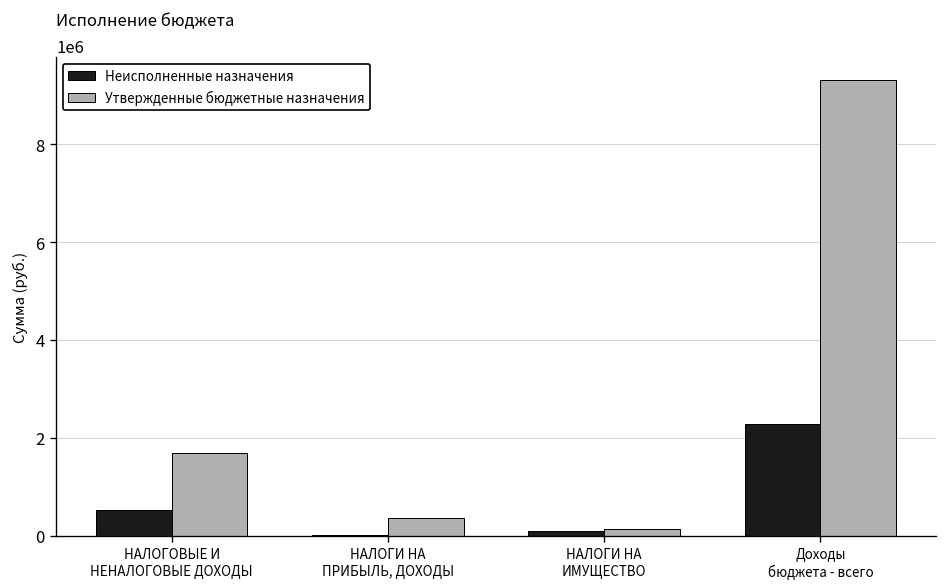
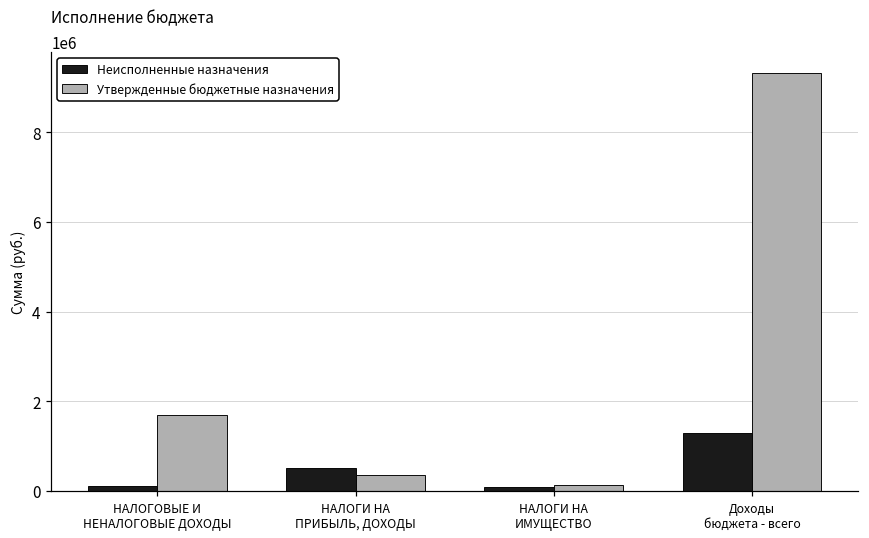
  {
    "Неисполненные назначения": {
-     "НАЛОГОВЫЕ И НЕНАЛОГОВЫЕ ДОХОДЫ": 500000,
-     "НАЛОГИ НА ПРИБЫЛЬ, ДОХОДЫ": 0,
+     "НАЛОГОВЫЕ И НЕНАЛОГОВЫЕ ДОХОДЫ": 100000,
+     "НАЛОГИ НА ПРИБЫЛЬ, ДОХОДЫ": 500000,
      "НАЛОГИ НА ИМУЩЕСТВО": 100000,
-     "Доходы бюджета - всего": 2300000
+     "Доходы бюджета - всего": 1300000
    },
    "Утвержденные бюджетные назначения": {
      "НАЛОГОВЫЕ И НЕНАЛОГОВЫЕ ДОХОДЫ": 1700000,
      "НАЛОГИ НА ПРИБЫЛЬ, ДОХОДЫ": 400000,
      "НАЛОГИ НА ИМУЩЕСТВО": 100000,
      "Доходы бюджета - всего": 9300000
    }
  }
